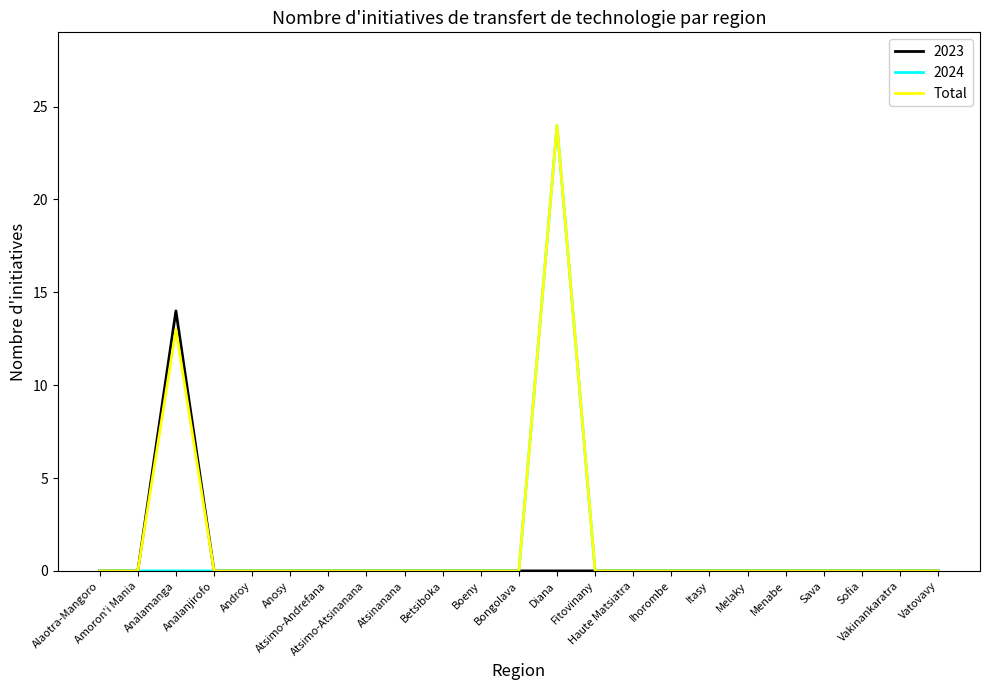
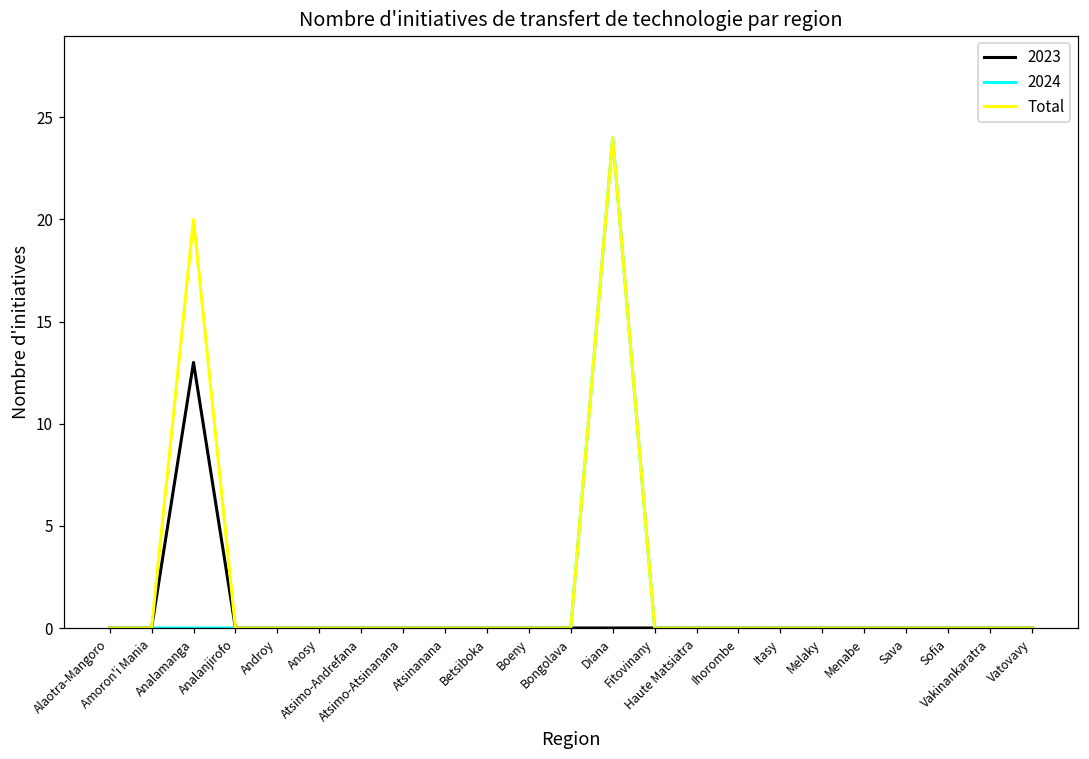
  {
    "2023": {
-     "Analamanga": 14,
+     "Analamanga": 13,
      "Diana": 0
    },
    "2024": {
      "Analamanga": 0
    },
    "Total": {
-     "Analamanga": 13
+     "Analamanga": 20
    }
  }
